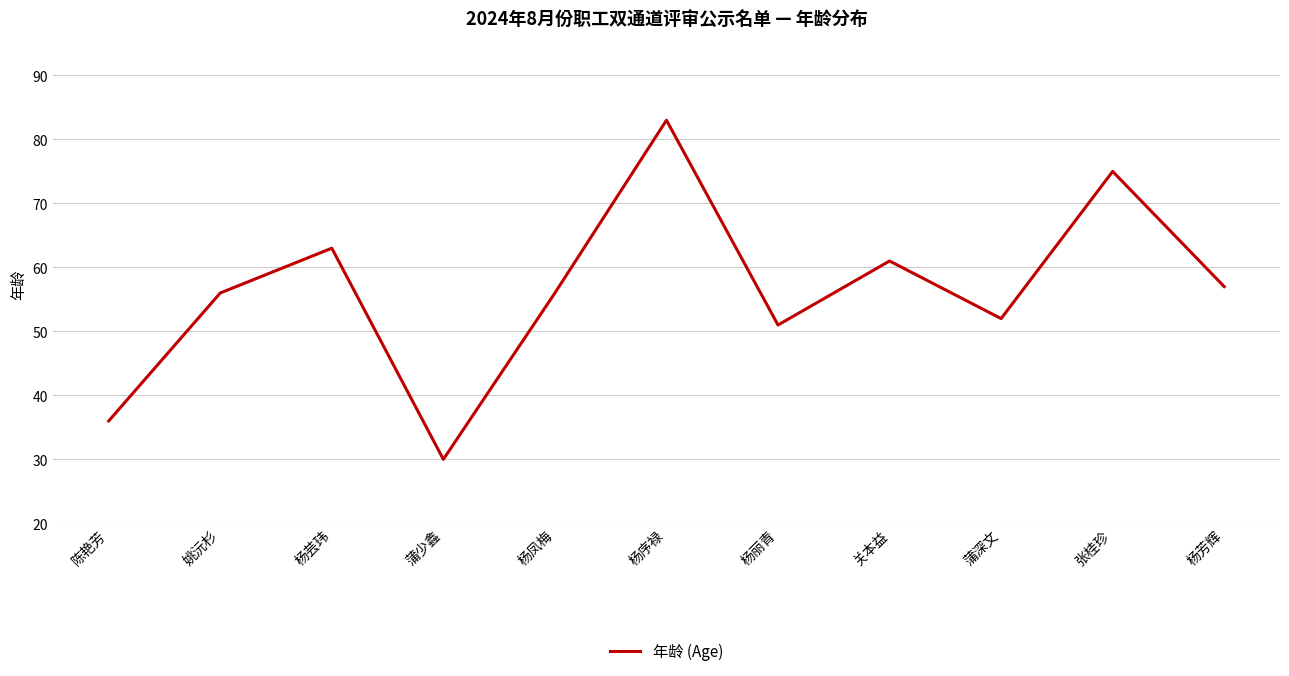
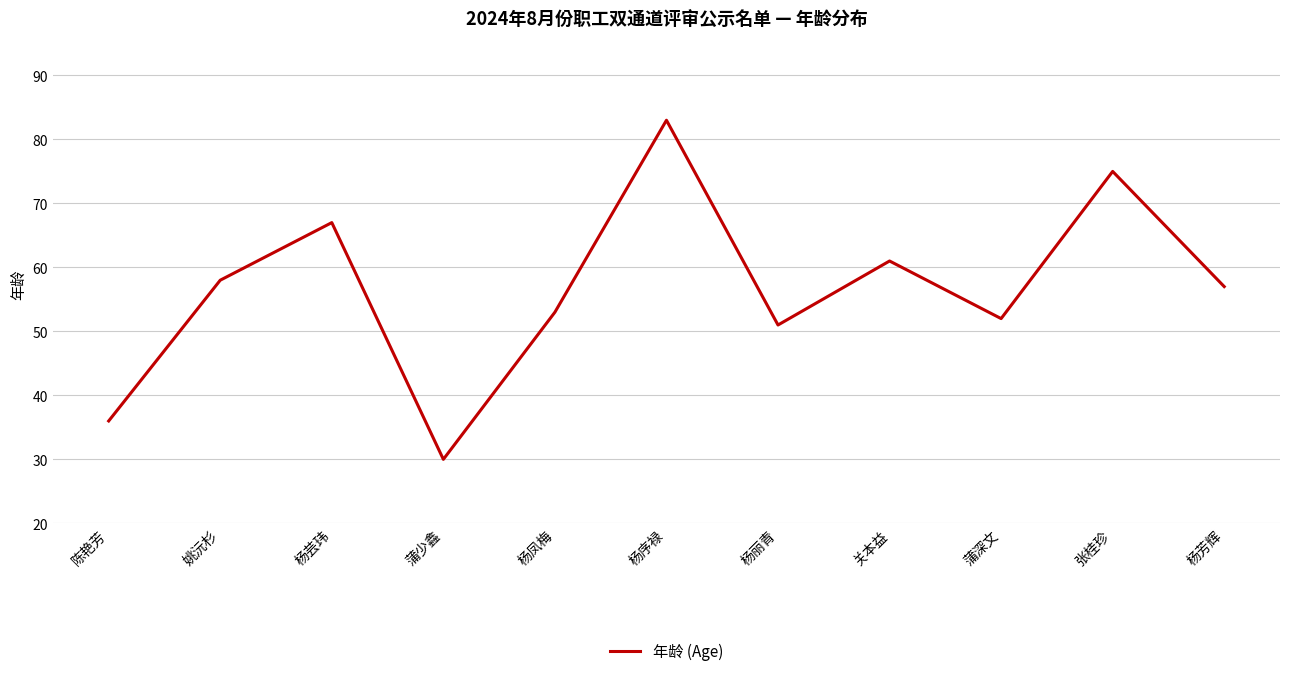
  {
    "陈艳芳": 36,
-   "姚沅杉": 56,
-   "杨芸玮": 63,
+   "姚沅杉": 58,
+   "杨芸玮": 67,
    "蒲少鑫": 30,
-   "杨凤梅": 56,
+   "杨凤梅": 53,
    "杨序禄": 83,
    "杨丽青": 51,
    "关本益": 61,
    "蒲深文": 52,
    "张桂珍": 75,
    "杨芳辉": 57
  }
